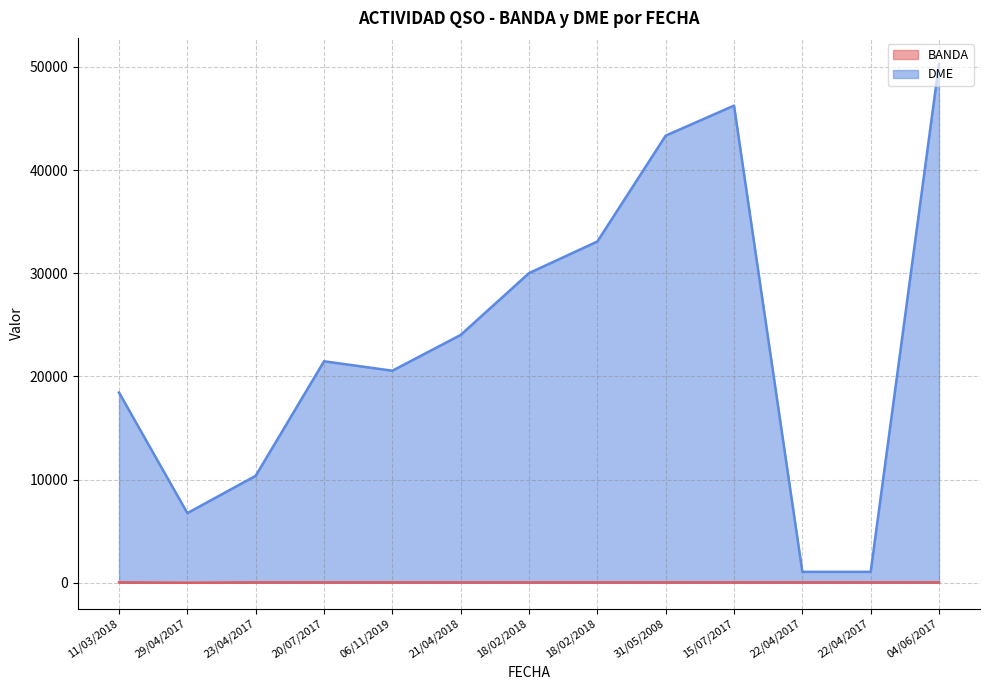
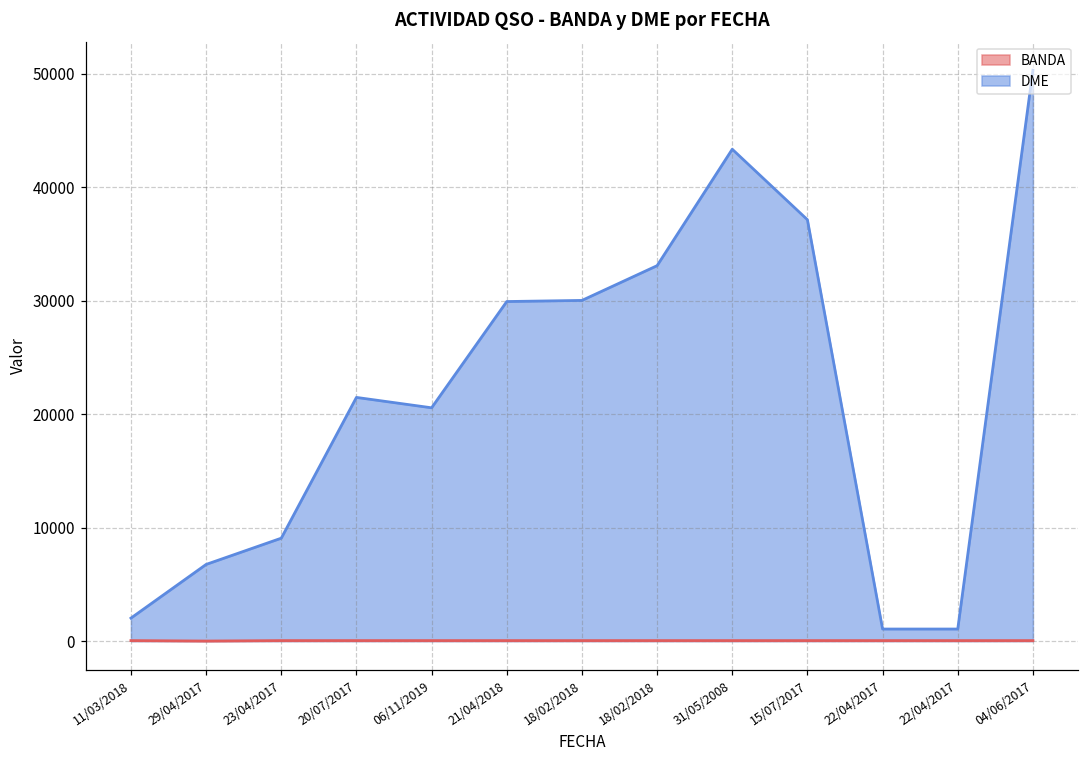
  {
    "BANDA": {
      "11/03/2018": 0,
      "29/04/2017": 0,
      "23/04/2017": 0,
      "20/07/2017": 0,
      "06/11/2019": 0,
      "21/04/2018": 0,
      "31/05/2008": 0,
      "15/07/2017": 0,
      "04/06/2017": 0
    },
    "DME": {
-     "11/03/2018": 18400,
+     "11/03/2018": 2000,
      "29/04/2017": 6800,
-     "23/04/2017": 10400,
+     "23/04/2017": 9100,
      "20/07/2017": 21500,
      "06/11/2019": 20600,
-     "21/04/2018": 24000,
+     "21/04/2018": 29900,
      "31/05/2008": 43300,
-     "15/07/2017": 46200
+     "15/07/2017": 37100
    }
  }
